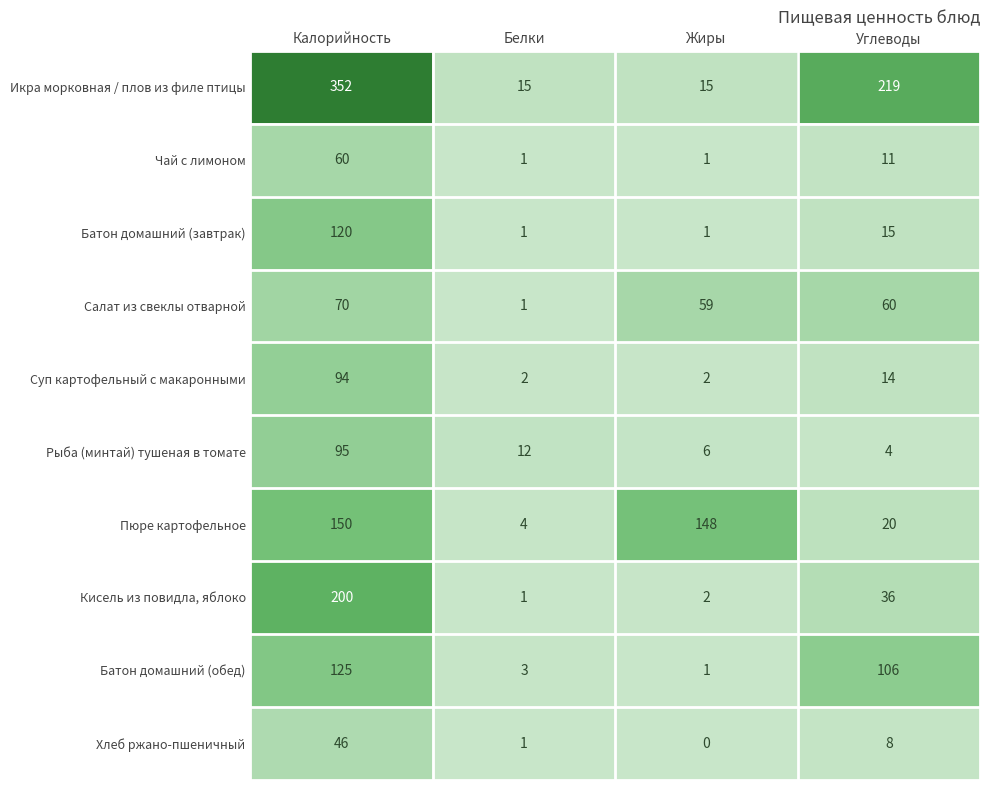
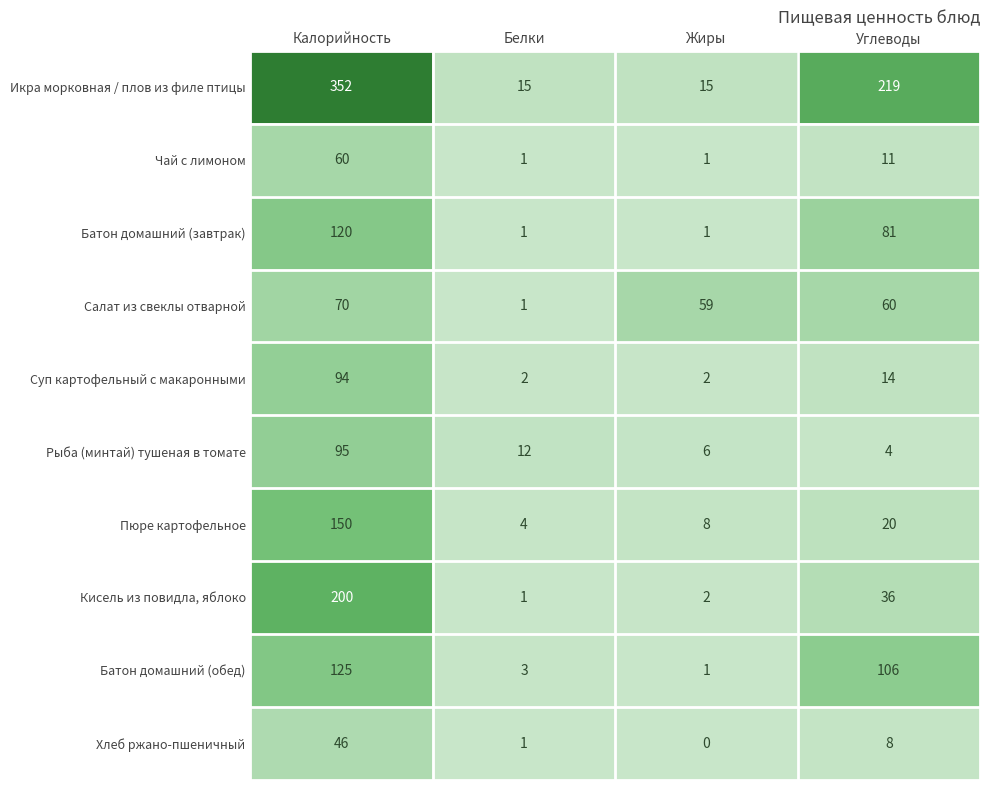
  {
    "Икра морковная / плов из филе птицы": {
      "Калорийность": 352,
      "Белки": 15,
      "Жиры": 15,
      "Углеводы": 219
    },
    "Чай с лимоном": {
      "Калорийность": 60,
      "Белки": 1,
      "Жиры": 1,
      "Углеводы": 11
    },
    "Батон домашний (завтрак)": {
      "Калорийность": 120,
      "Белки": 1,
      "Жиры": 1,
-     "Углеводы": 15
+     "Углеводы": 81
    },
    "Салат из свеклы отварной": {
      "Калорийность": 70,
      "Белки": 1,
      "Жиры": 59,
      "Углеводы": 60
    },
    "Суп картофельный с макаронными": {
      "Калорийность": 94,
      "Белки": 2,
      "Жиры": 2,
      "Углеводы": 14
    },
    "Рыба (минтай) тушеная в томате": {
      "Калорийность": 95,
      "Белки": 12,
      "Жиры": 6,
      "Углеводы": 4
    },
    "Пюре картофельное": {
      "Калорийность": 150,
      "Белки": 4,
-     "Жиры": 148,
+     "Жиры": 8,
      "Углеводы": 20
    },
    "Кисель из повидла, яблоко": {
      "Калорийность": 200,
      "Белки": 1,
      "Жиры": 2,
      "Углеводы": 36
    },
    "Батон домашний (обед)": {
      "Калорийность": 125,
      "Белки": 3,
      "Жиры": 1,
      "Углеводы": 106
    },
    "Хлеб ржано-пшеничный": {
      "Калорийность": 46,
      "Белки": 1,
      "Жиры": 0,
      "Углеводы": 8
    }
  }
